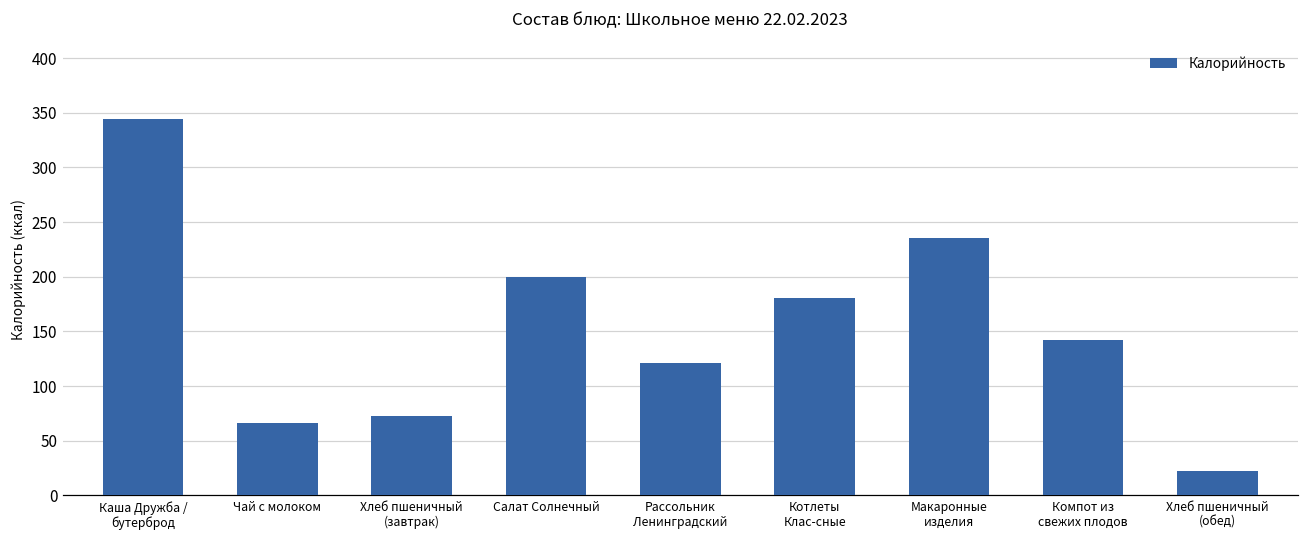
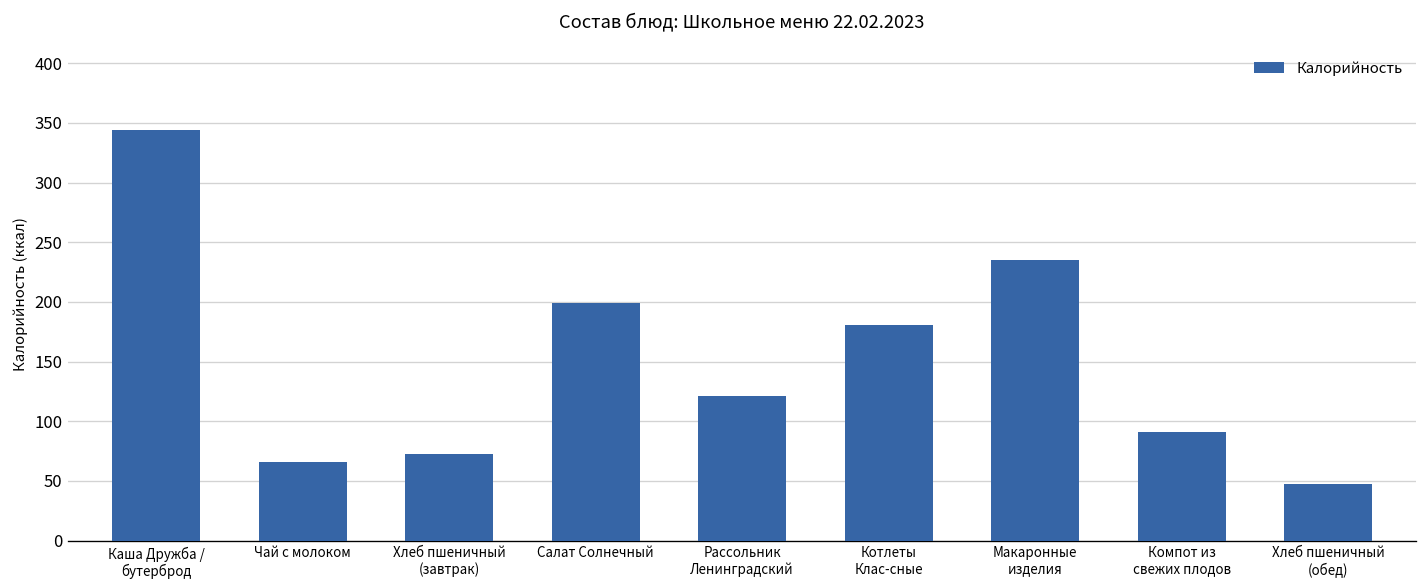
  {
    "Каша Дружба / бутерброд": 340,
    "Чай с молоком": 70,
    "Хлеб пшеничный (завтрак)": 70,
    "Салат Солнечный": 200,
    "Рассольник Ленинградский": 120,
    "Котлеты Клас-сные": 180,
    "Макаронные изделия": 240,
-   "Компот из свежих плодов": 140,
-   "Хлеб пшеничный (обед)": 20
+   "Компот из свежих плодов": 90,
+   "Хлеб пшеничный (обед)": 50
  }
